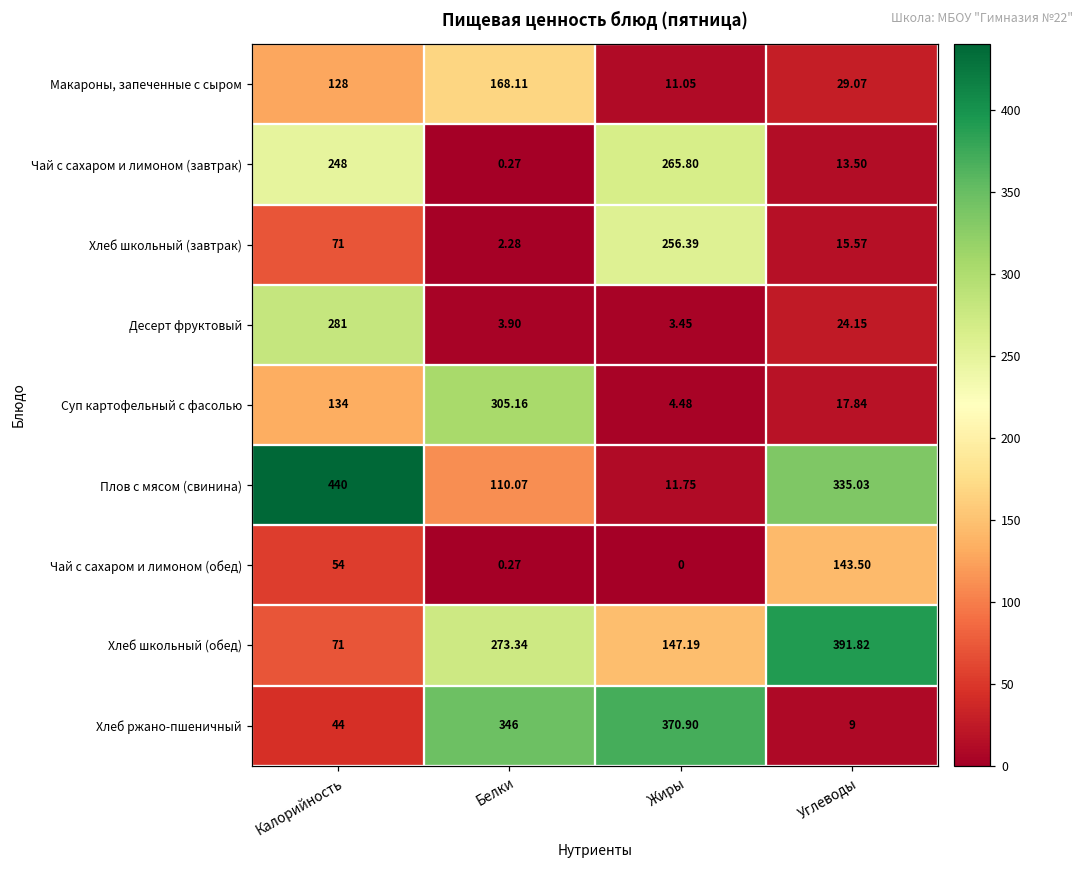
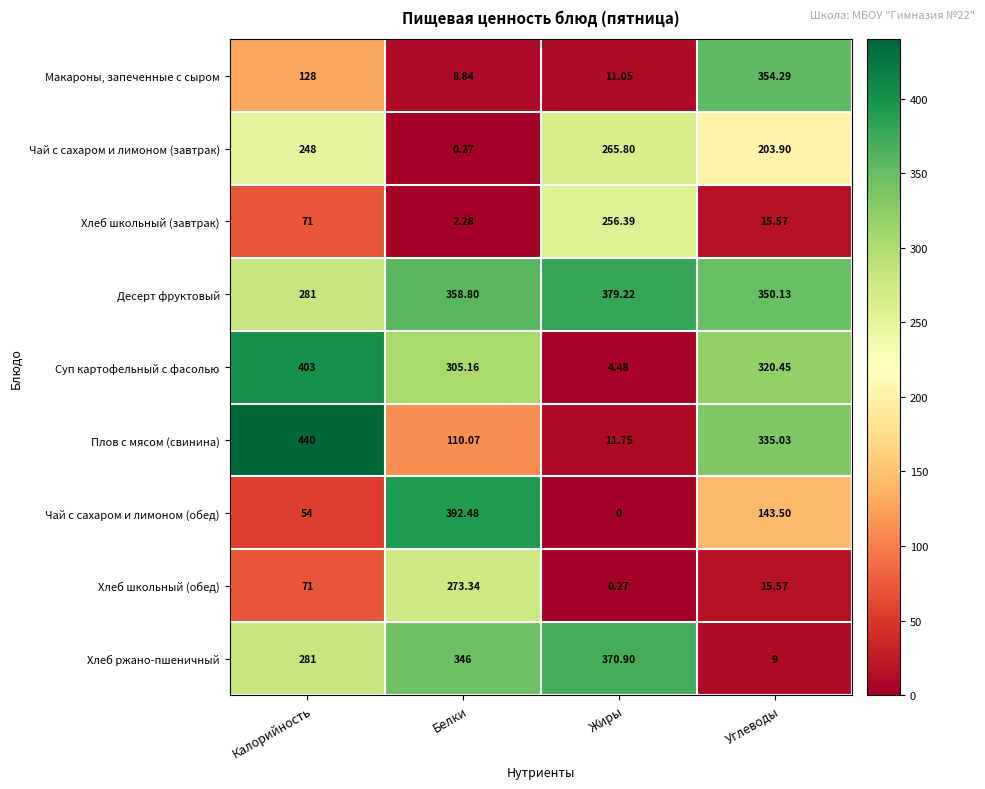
  {
    "Макароны, запеченные с сыром": {
      "Калорийность": 128,
-     "Белки": 168.11,
+     "Белки": 8.84,
      "Жиры": 11.05,
-     "Углеводы": 29.07
+     "Углеводы": 354.29
    },
    "Чай с сахаром и лимоном (завтрак)": {
      "Калорийность": 248,
      "Белки": 0.27,
      "Жиры": 265.80,
-     "Углеводы": 13.50
+     "Углеводы": 203.90
    },
    "Хлеб школьный (завтрак)": {
      "Калорийность": 71,
      "Белки": 2.28,
      "Жиры": 256.39,
      "Углеводы": 15.57
    },
    "Десерт фруктовый": {
      "Калорийность": 281,
-     "Белки": 3.90,
-     "Жиры": 3.45,
-     "Углеводы": 24.15
+     "Белки": 358.80,
+     "Жиры": 379.22,
+     "Углеводы": 350.13
    },
    "Суп картофельный с фасолью": {
-     "Калорийность": 134,
+     "Калорийность": 403,
      "Белки": 305.16,
      "Жиры": 4.48,
-     "Углеводы": 17.84
+     "Углеводы": 320.45
    },
    "Плов с мясом (свинина)": {
      "Калорийность": 440,
      "Белки": 110.07,
      "Жиры": 11.75,
      "Углеводы": 335.03
    },
    "Чай с сахаром и лимоном (обед)": {
      "Калорийность": 54,
-     "Белки": 0.27,
+     "Белки": 392.48,
      "Жиры": 0,
      "Углеводы": 143.50
    },
    "Хлеб школьный (обед)": {
      "Калорийность": 71,
      "Белки": 273.34,
-     "Жиры": 147.19,
-     "Углеводы": 391.82
+     "Жиры": 0.27,
+     "Углеводы": 15.57
    },
    "Хлеб ржано-пшеничный": {
-     "Калорийность": 44,
+     "Калорийность": 281,
      "Белки": 346,
      "Жиры": 370.90,
      "Углеводы": 9
    }
  }
